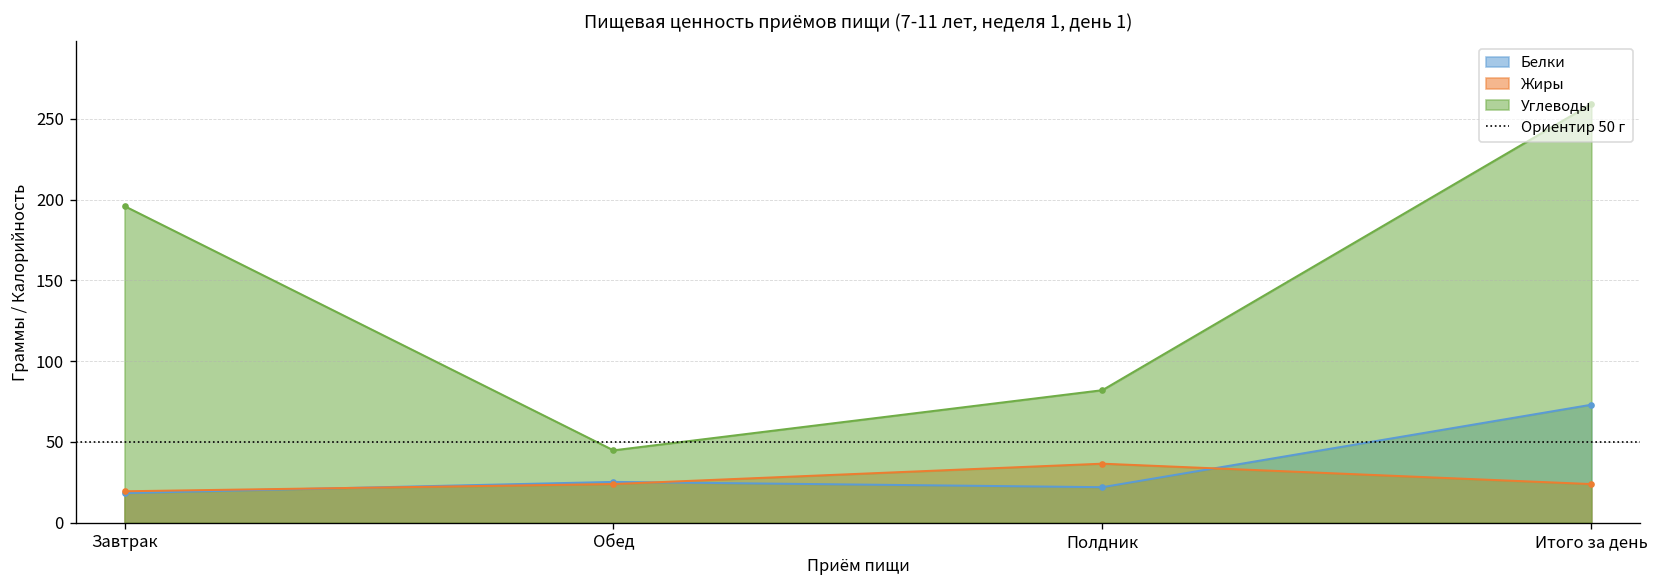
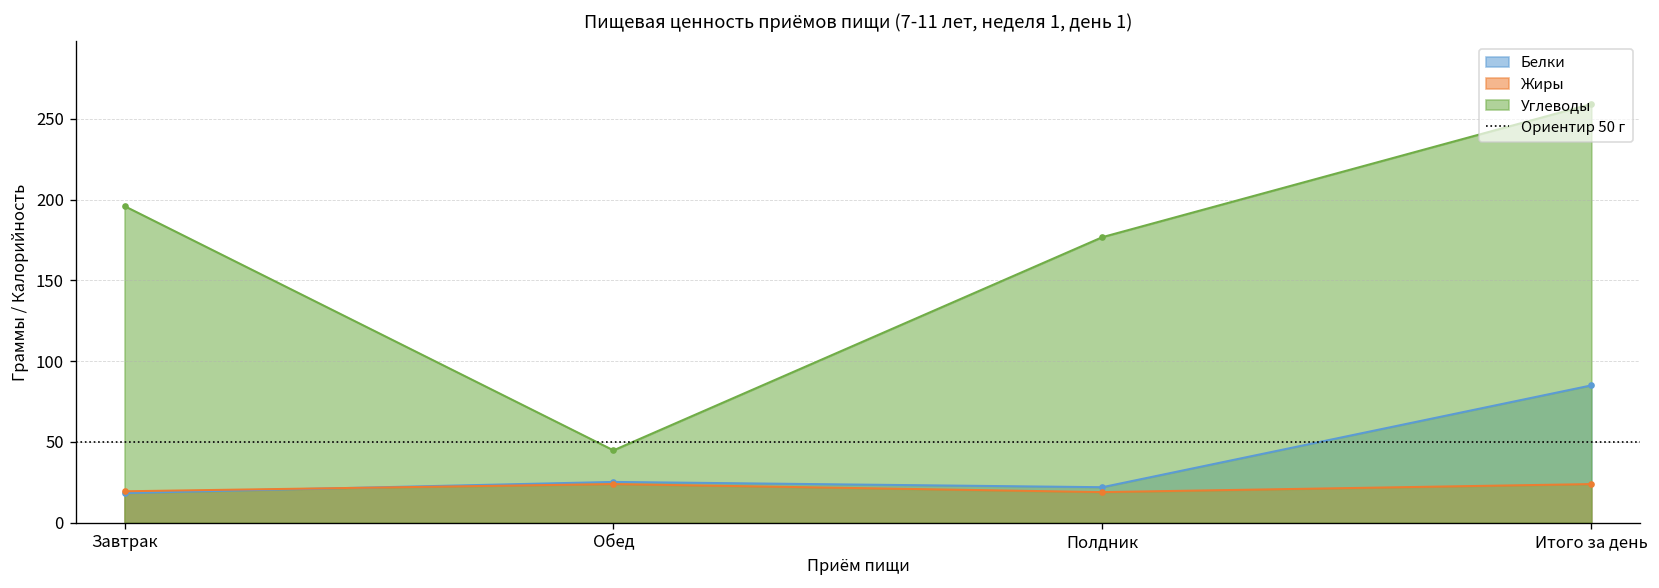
  {
    "Белки": {
      "Полдник": 22,
-     "Итого за день": 73
+     "Итого за день": 85
    },
    "Жиры": {
-     "Полдник": 37,
+     "Полдник": 19,
      "Итого за день": 24
    },
    "Углеводы": {
      "Завтрак": 196,
      "Обед": 45,
-     "Полдник": 82
+     "Полдник": 177
    }
  }
